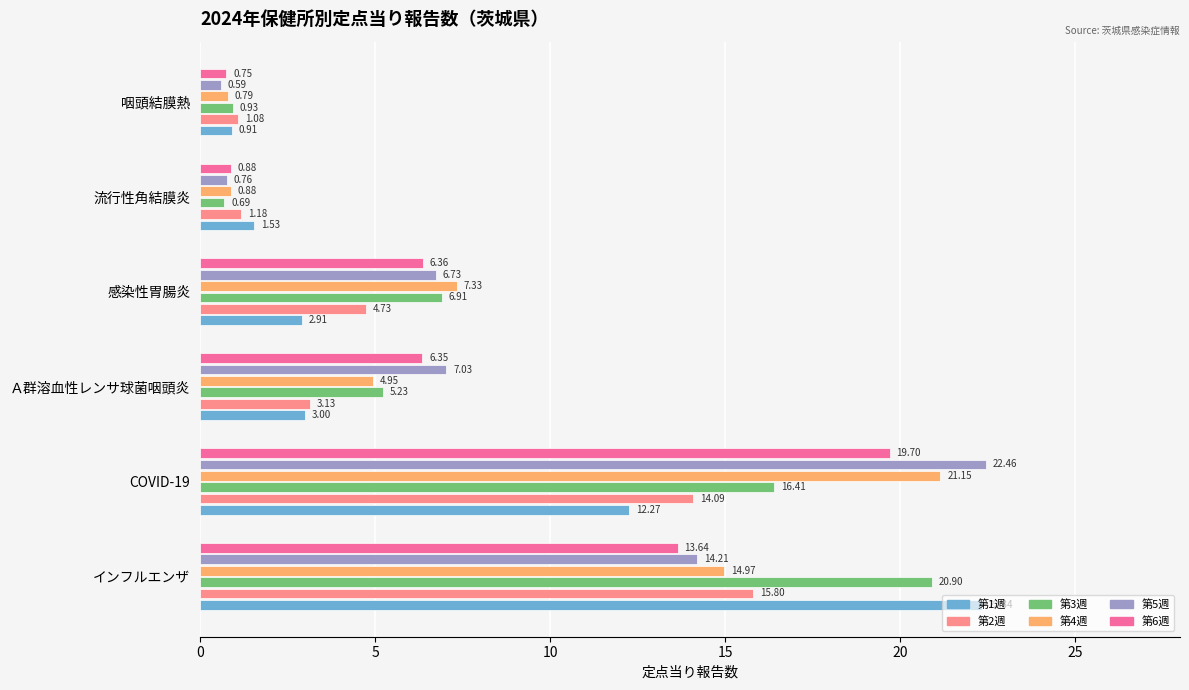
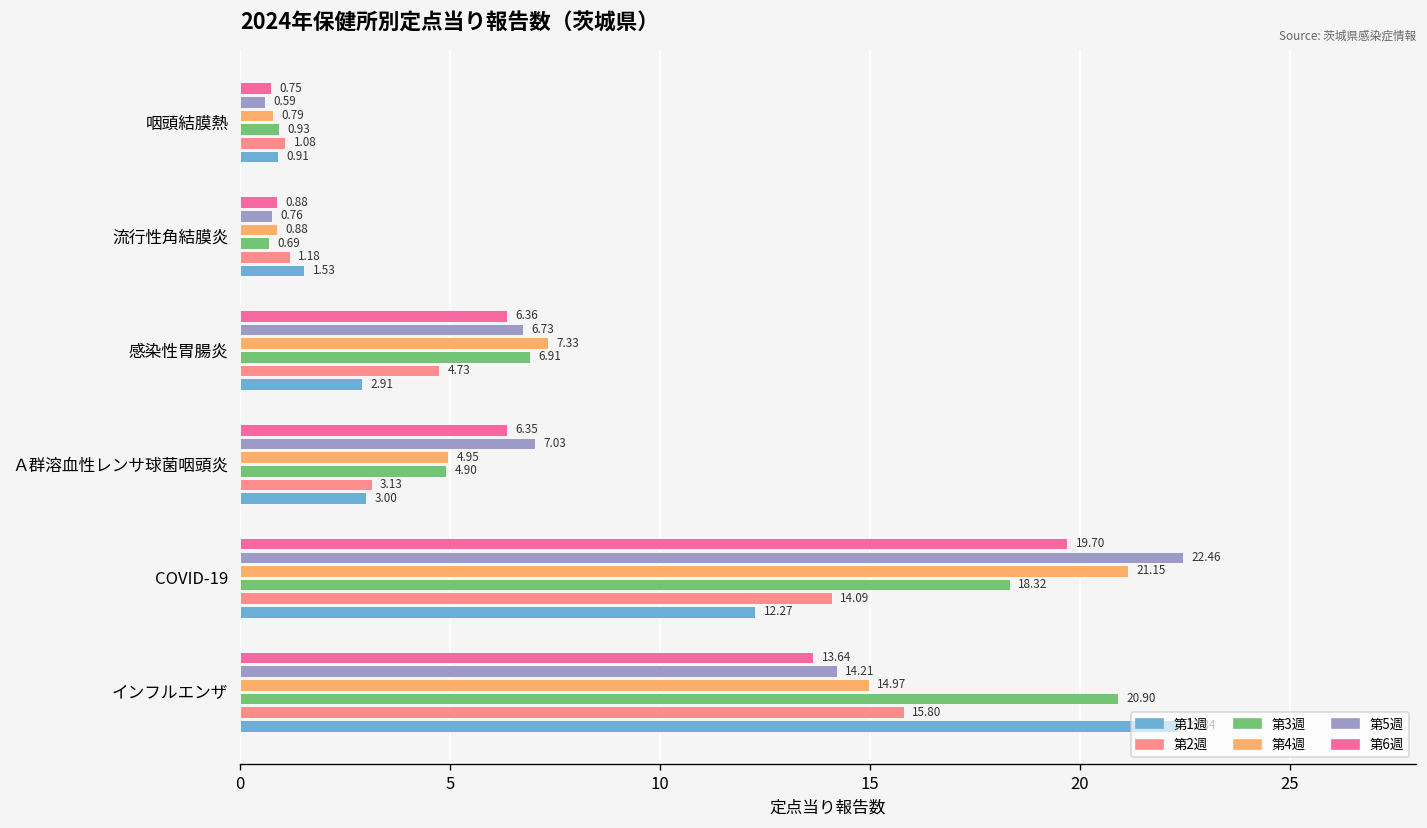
  {
    "第3週": {
      "咽頭結膜熱": 0.93,
      "流行性角結膜炎": 0.69,
      "感染性胃腸炎": 6.91,
-     "Ａ群溶血性レンサ球菌咽頭炎": 5.23,
-     "COVID-19": 16.41,
+     "Ａ群溶血性レンサ球菌咽頭炎": 4.90,
+     "COVID-19": 18.32,
      "インフルエンザ": 20.90
    }
  }
